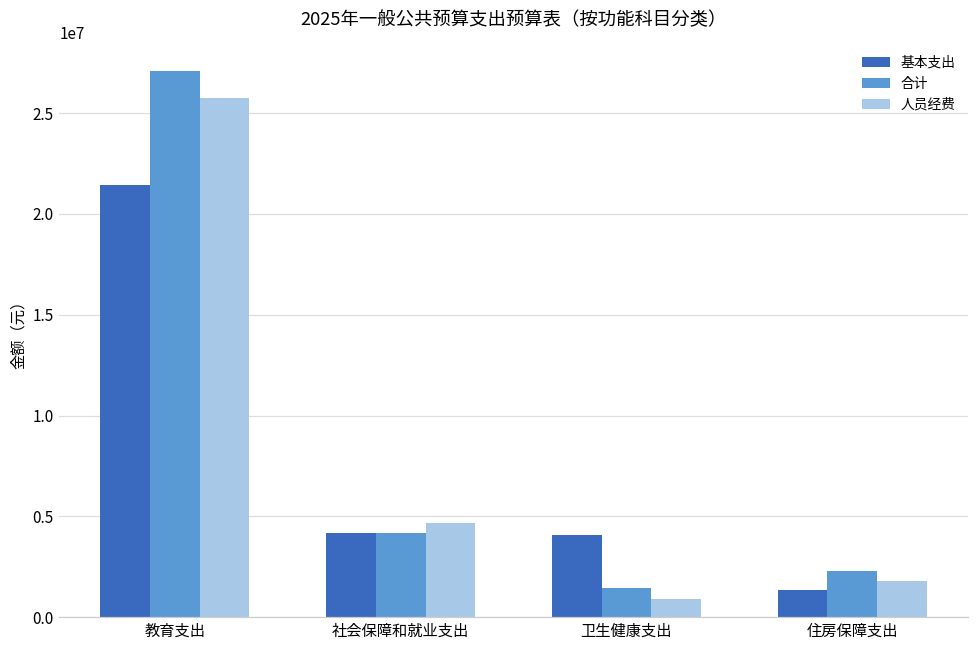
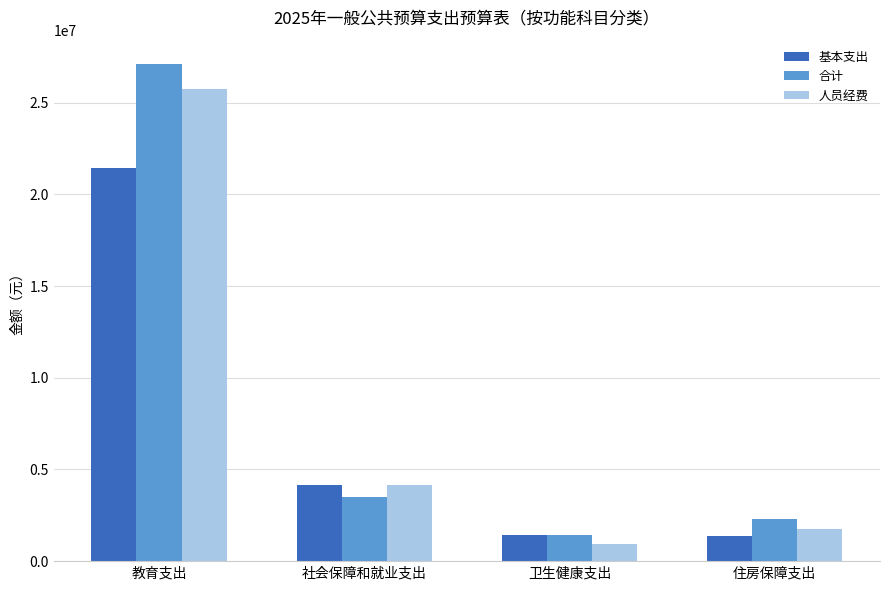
  {
    "基本支出": {
      "教育支出": 21400000,
      "社会保障和就业支出": 4200000,
-     "卫生健康支出": 4100000,
+     "卫生健康支出": 1400000,
      "住房保障支出": 1300000
    },
    "合计": {
      "教育支出": 27100000,
-     "社会保障和就业支出": 4200000,
+     "社会保障和就业支出": 3500000,
      "卫生健康支出": 1400000,
      "住房保障支出": 2300000
    },
    "人员经费": {
      "教育支出": 25800000,
-     "社会保障和就业支出": 4700000,
+     "社会保障和就业支出": 4200000,
      "卫生健康支出": 900000,
      "住房保障支出": 1800000
    }
  }
